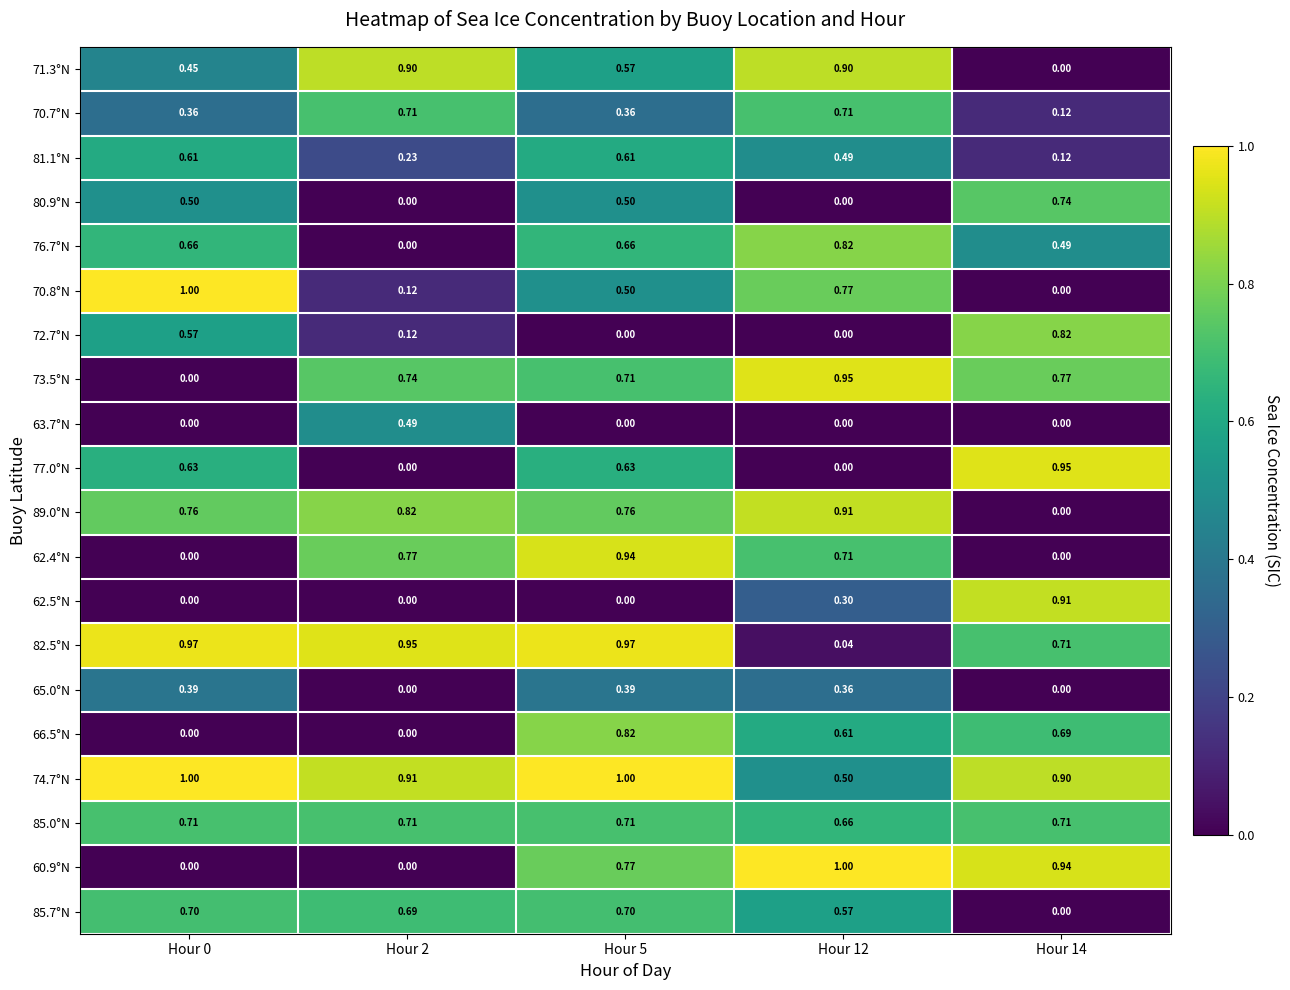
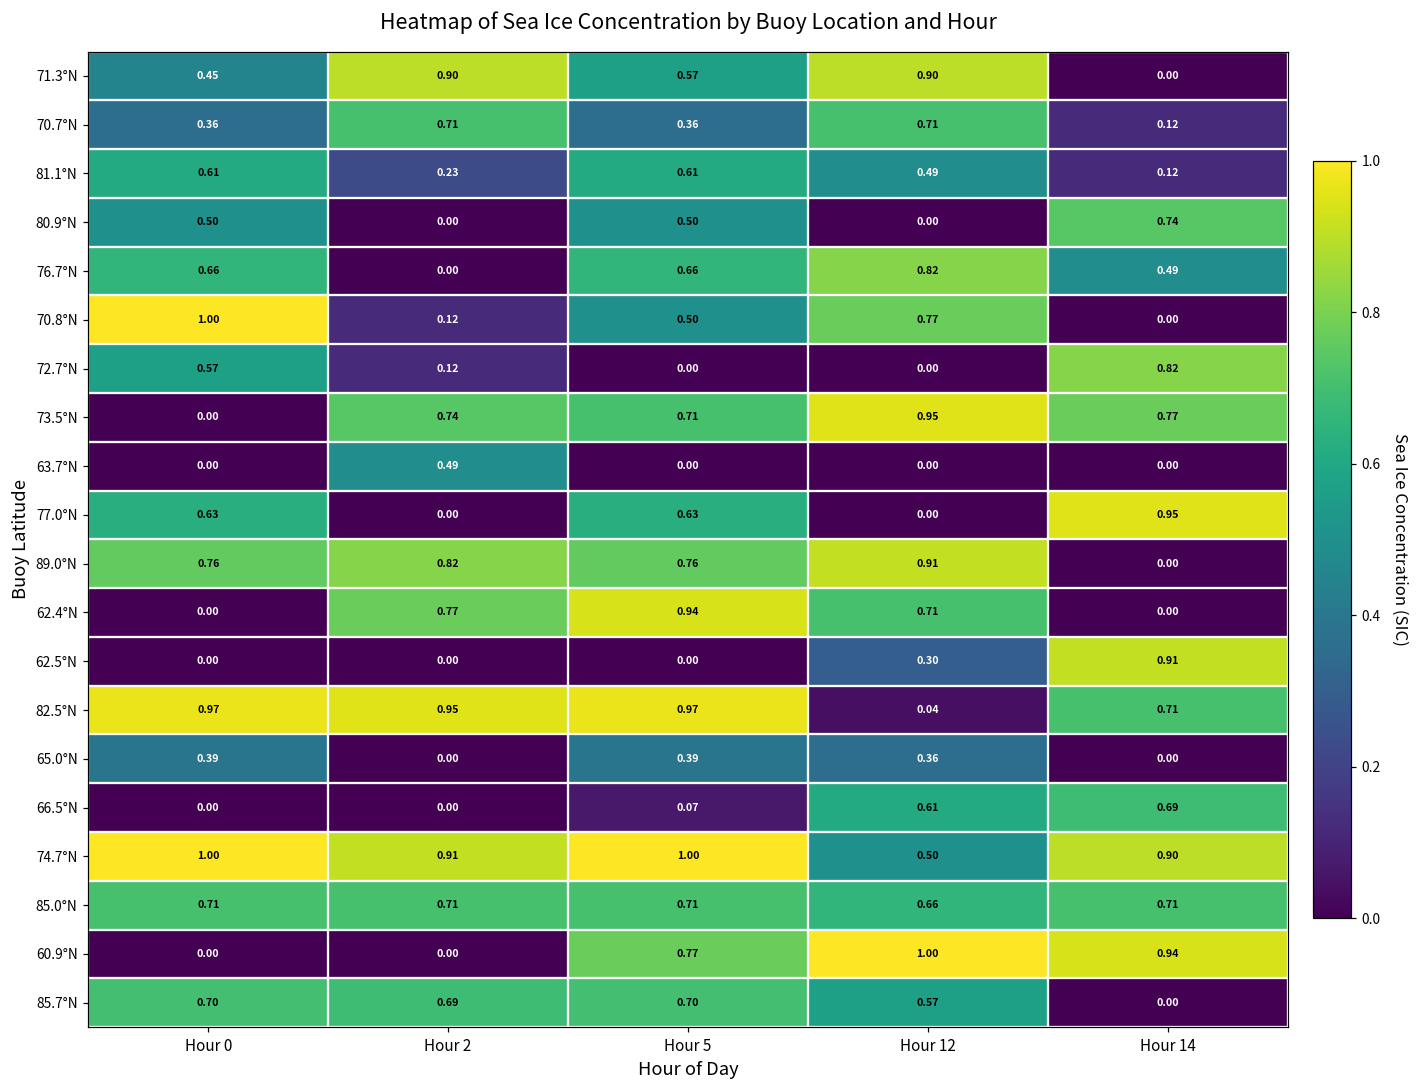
  {
    "71.3°N": {
      "Hour 0": 0.45,
      "Hour 2": 0.90,
      "Hour 5": 0.57,
      "Hour 12": 0.90,
      "Hour 14": 0.00
    },
    "70.7°N": {
      "Hour 0": 0.36,
      "Hour 2": 0.71,
      "Hour 5": 0.36,
      "Hour 12": 0.71,
      "Hour 14": 0.12
    },
    "81.1°N": {
      "Hour 0": 0.61,
      "Hour 2": 0.23,
      "Hour 5": 0.61,
      "Hour 12": 0.49,
      "Hour 14": 0.12
    },
    "80.9°N": {
      "Hour 0": 0.50,
      "Hour 2": 0.00,
      "Hour 5": 0.50,
      "Hour 12": 0.00,
      "Hour 14": 0.74
    },
    "76.7°N": {
      "Hour 0": 0.66,
      "Hour 2": 0.00,
      "Hour 5": 0.66,
      "Hour 12": 0.82,
      "Hour 14": 0.49
    },
    "70.8°N": {
      "Hour 0": 1.00,
      "Hour 2": 0.12,
      "Hour 5": 0.50,
      "Hour 12": 0.77,
      "Hour 14": 0.00
    },
    "72.7°N": {
      "Hour 0": 0.57,
      "Hour 2": 0.12,
      "Hour 5": 0.00,
      "Hour 12": 0.00,
      "Hour 14": 0.82
    },
    "73.5°N": {
      "Hour 0": 0.00,
      "Hour 2": 0.74,
      "Hour 5": 0.71,
      "Hour 12": 0.95,
      "Hour 14": 0.77
    },
    "63.7°N": {
      "Hour 0": 0.00,
      "Hour 2": 0.49,
      "Hour 5": 0.00,
      "Hour 12": 0.00,
      "Hour 14": 0.00
    },
    "77.0°N": {
      "Hour 0": 0.63,
      "Hour 2": 0.00,
      "Hour 5": 0.63,
      "Hour 12": 0.00,
      "Hour 14": 0.95
    },
    "89.0°N": {
      "Hour 0": 0.76,
      "Hour 2": 0.82,
      "Hour 5": 0.76,
      "Hour 12": 0.91,
      "Hour 14": 0.00
    },
    "62.4°N": {
      "Hour 0": 0.00,
      "Hour 2": 0.77,
      "Hour 5": 0.94,
      "Hour 12": 0.71,
      "Hour 14": 0.00
    },
    "62.5°N": {
      "Hour 0": 0.00,
      "Hour 2": 0.00,
      "Hour 5": 0.00,
      "Hour 12": 0.30,
      "Hour 14": 0.91
    },
    "82.5°N": {
      "Hour 0": 0.97,
      "Hour 2": 0.95,
      "Hour 5": 0.97,
      "Hour 12": 0.04,
      "Hour 14": 0.71
    },
    "65.0°N": {
      "Hour 0": 0.39,
      "Hour 2": 0.00,
      "Hour 5": 0.39,
      "Hour 12": 0.36,
      "Hour 14": 0.00
    },
    "66.5°N": {
      "Hour 0": 0.00,
      "Hour 2": 0.00,
-     "Hour 5": 0.82,
+     "Hour 5": 0.07,
      "Hour 12": 0.61,
      "Hour 14": 0.69
    },
    "74.7°N": {
      "Hour 0": 1.00,
      "Hour 2": 0.91,
      "Hour 5": 1.00,
      "Hour 12": 0.50,
      "Hour 14": 0.90
    },
    "85.0°N": {
      "Hour 0": 0.71,
      "Hour 2": 0.71,
      "Hour 5": 0.71,
      "Hour 12": 0.66,
      "Hour 14": 0.71
    },
    "60.9°N": {
      "Hour 0": 0.00,
      "Hour 2": 0.00,
      "Hour 5": 0.77,
      "Hour 12": 1.00,
      "Hour 14": 0.94
    },
    "85.7°N": {
      "Hour 0": 0.70,
      "Hour 2": 0.69,
      "Hour 5": 0.70,
      "Hour 12": 0.57,
      "Hour 14": 0.00
    }
  }
